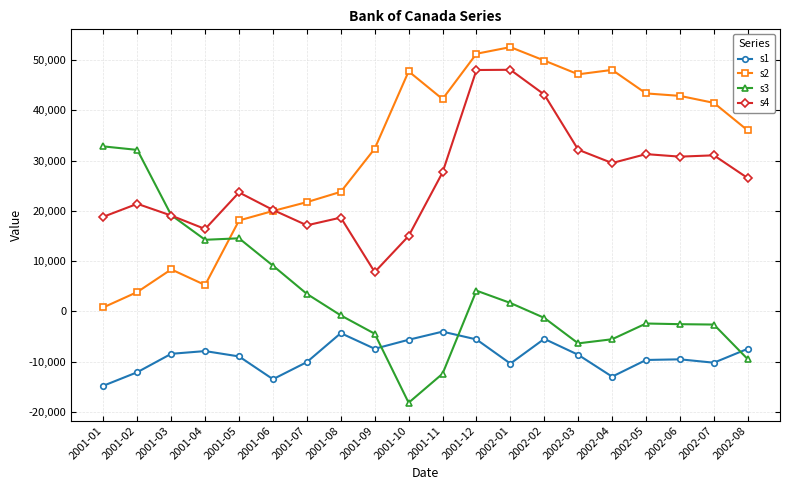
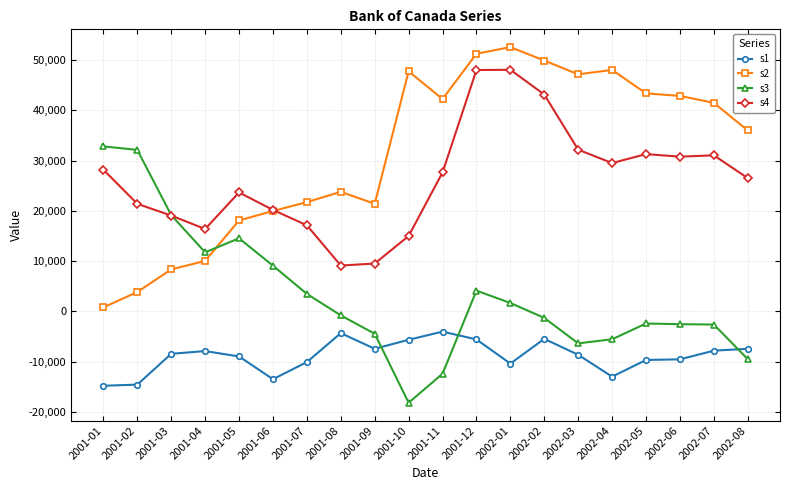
  {
    "s1": {
      "2001-01": "-15,000",
-     "2001-02": "-12,000",
+     "2001-02": "-15,000",
      "2001-03": "-8,000",
      "2001-04": "-8,000",
      "2001-05": "-9,000",
      "2001-06": "-13,000",
      "2001-07": "-10,000",
      "2001-08": "-4,000",
      "2001-09": "-7,000",
      "2001-10": "-6,000",
      "2001-11": "-4,000",
      "2001-12": "-6,000",
      "2002-01": "-10,000",
      "2002-02": "-5,000",
      "2002-03": "-9,000",
      "2002-04": "-13,000",
      "2002-05": "-10,000",
      "2002-06": "-10,000",
-     "2002-07": "-10,000",
+     "2002-07": "-8,000",
      "2002-08": "-7,000"
    },
    "s2": {
      "2001-01": "1,000",
      "2001-02": "4,000",
      "2001-03": "8,000",
-     "2001-04": "5,000",
+     "2001-04": "10,000",
      "2001-05": "18,000",
      "2001-07": "22,000",
      "2001-08": "24,000",
-     "2001-09": "32,000",
+     "2001-09": "21,000",
      "2001-10": "48,000",
      "2001-11": "42,000",
      "2001-12": "51,000",
      "2002-01": "53,000",
      "2002-02": "50,000",
      "2002-03": "47,000",
      "2002-04": "48,000",
      "2002-05": "43,000",
      "2002-06": "43,000",
      "2002-07": "41,000",
      "2002-08": "36,000"
    },
    "s3": {
      "2001-01": "33,000",
      "2001-02": "32,000",
-     "2001-04": "14,000",
+     "2001-04": "12,000",
      "2001-05": "15,000",
      "2001-06": "9,000",
      "2001-07": "3,000",
      "2001-08": "-1,000",
      "2001-09": "-4,000",
      "2001-10": "-18,000",
      "2001-11": "-12,000",
      "2001-12": "4,000",
      "2002-01": "2,000",
      "2002-02": "-1,000",
      "2002-03": "-6,000",
      "2002-04": "-6,000",
      "2002-05": "-2,000",
      "2002-06": "-3,000",
      "2002-07": "-3,000",
      "2002-08": "-10,000"
    },
    "s4": {
-     "2001-01": "19,000",
+     "2001-01": "28,000",
      "2001-02": "21,000",
      "2001-04": "16,000",
      "2001-05": "24,000",
      "2001-07": "17,000",
-     "2001-08": "19,000",
-     "2001-09": "8,000",
+     "2001-08": "9,000",
+     "2001-09": "10,000",
      "2001-10": "15,000",
      "2001-11": "28,000",
      "2001-12": "48,000",
      "2002-01": "48,000",
      "2002-02": "43,000",
      "2002-03": "32,000",
      "2002-04": "30,000",
      "2002-05": "31,000",
      "2002-06": "31,000",
      "2002-07": "31,000",
      "2002-08": "27,000"
    }
  }
